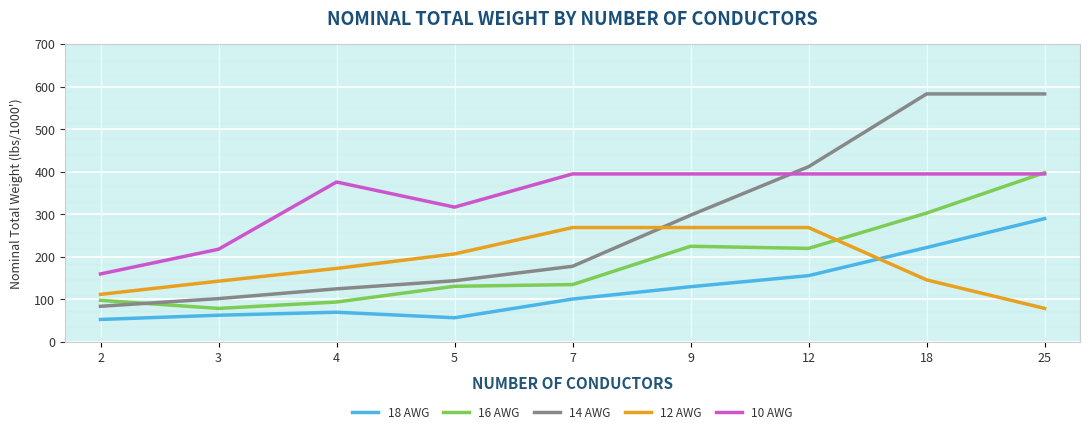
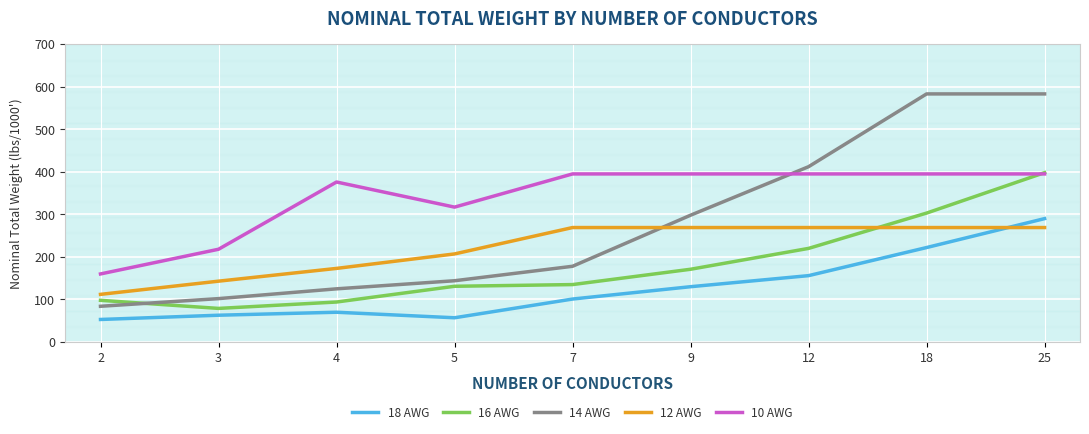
  {
    "18 AWG": {
      "2": 50,
      "3": 60,
      "4": 70,
      "5": 60,
      "7": 100,
      "9": 130,
      "12": 160,
      "18": 220,
      "25": 290
    },
    "16 AWG": {
      "2": 100,
      "3": 80,
      "4": 90,
      "5": 130,
      "7": 140,
-     "9": 230,
+     "9": 170,
      "12": 220,
      "18": 300
    },
    "14 AWG": {
      "2": 80,
      "3": 100,
      "4": 130,
      "5": 140,
      "7": 180,
      "9": 300,
      "12": 410,
      "18": 580,
      "25": 580
    },
    "12 AWG": {
      "2": 110,
      "3": 140,
      "4": 170,
      "5": 210,
      "7": 270,
      "9": 270,
      "12": 270,
-     "18": 150,
-     "25": 80
+     "18": 270,
+     "25": 270
    },
    "10 AWG": {
      "2": 160,
      "3": 220,
      "4": 380,
      "5": 320,
      "7": 400,
      "9": 400,
      "12": 400,
      "18": 400
    }
  }
